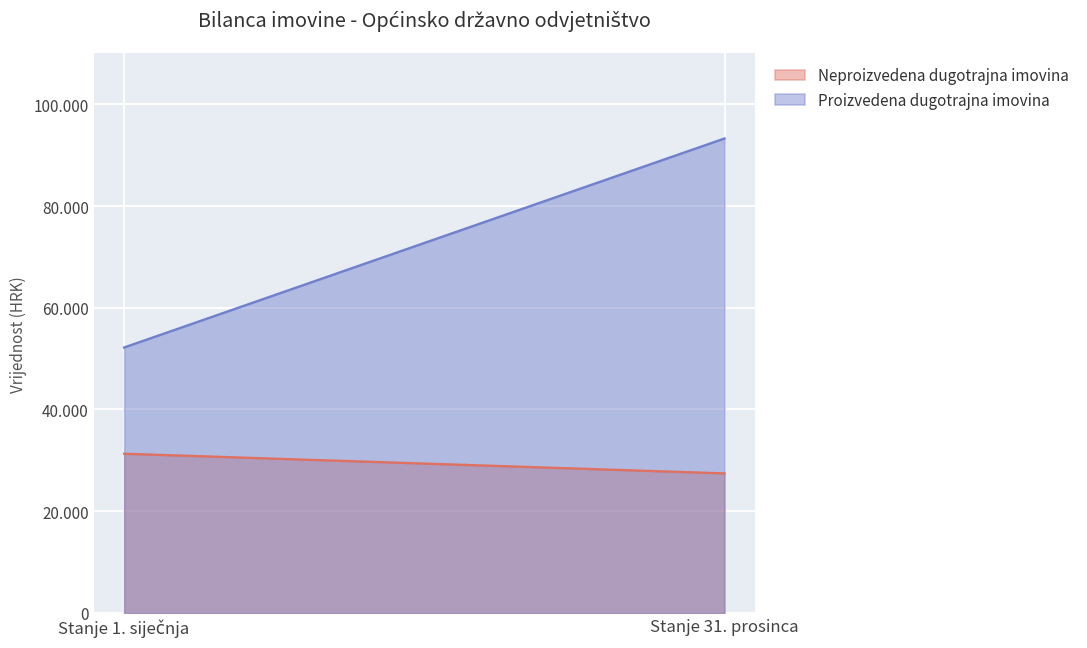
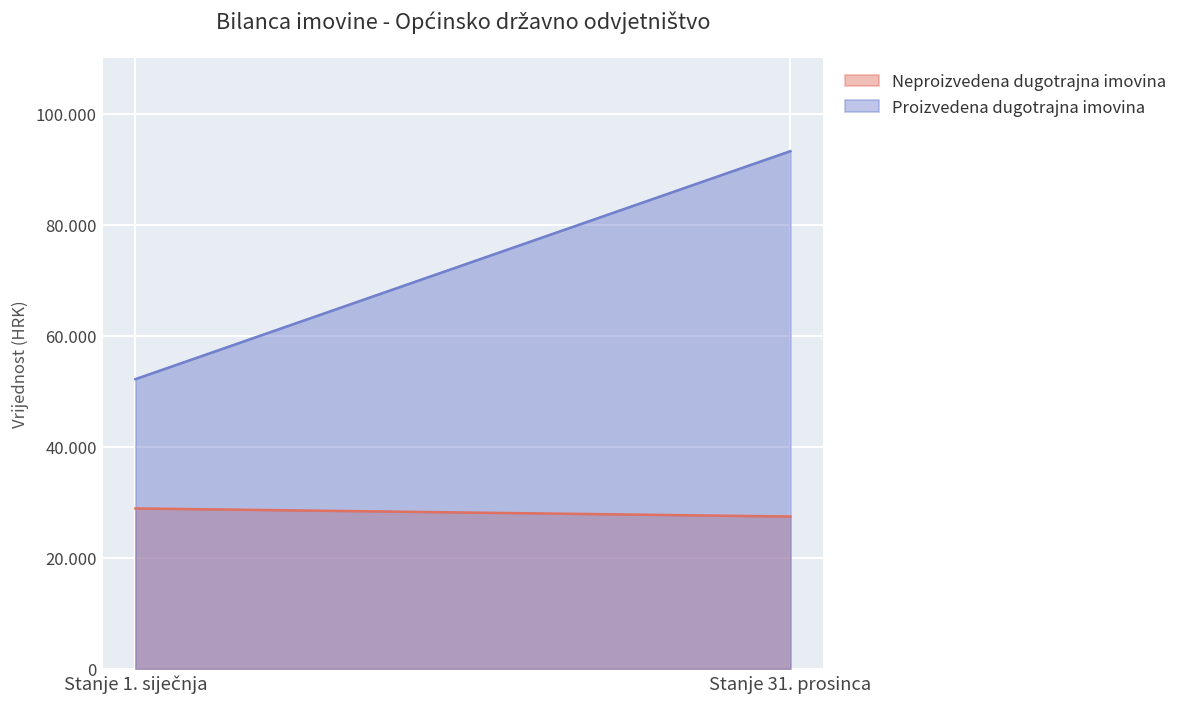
  {
    "Neproizvedena dugotrajna imovina": {
-     "Stanje 1. siječnja": 31,
+     "Stanje 1. siječnja": 29,
      "Stanje 31. prosinca": 27
    },
    "Proizvedena dugotrajna imovina": {
      "Stanje 1. siječnja": 52,
      "Stanje 31. prosinca": 93
    }
  }
